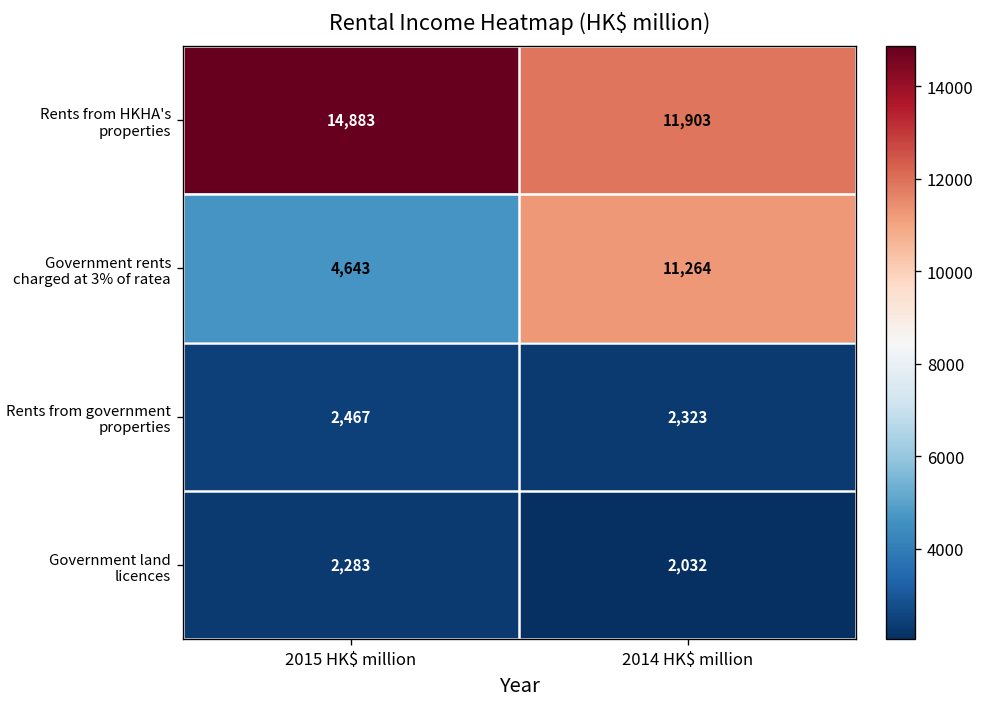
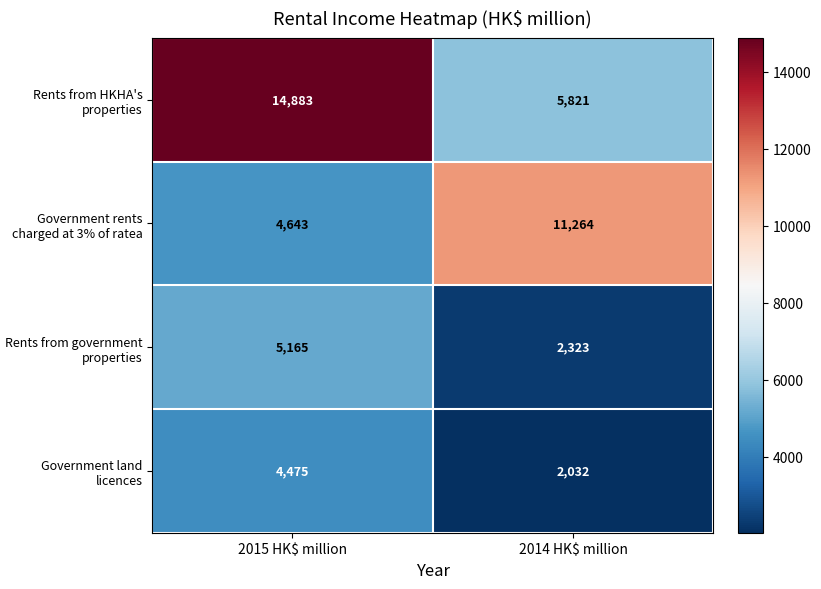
  {
    "Rents from HKHA's properties": {
      "2015 HK$ million": "14,883",
-     "2014 HK$ million": "11,903"
+     "2014 HK$ million": "5,821"
    },
    "Government rents charged at 3% of ratea": {
      "2015 HK$ million": "4,643",
      "2014 HK$ million": "11,264"
    },
    "Rents from government properties": {
-     "2015 HK$ million": "2,467",
+     "2015 HK$ million": "5,165",
      "2014 HK$ million": "2,323"
    },
    "Government land licences": {
-     "2015 HK$ million": "2,283",
+     "2015 HK$ million": "4,475",
      "2014 HK$ million": "2,032"
    }
  }
